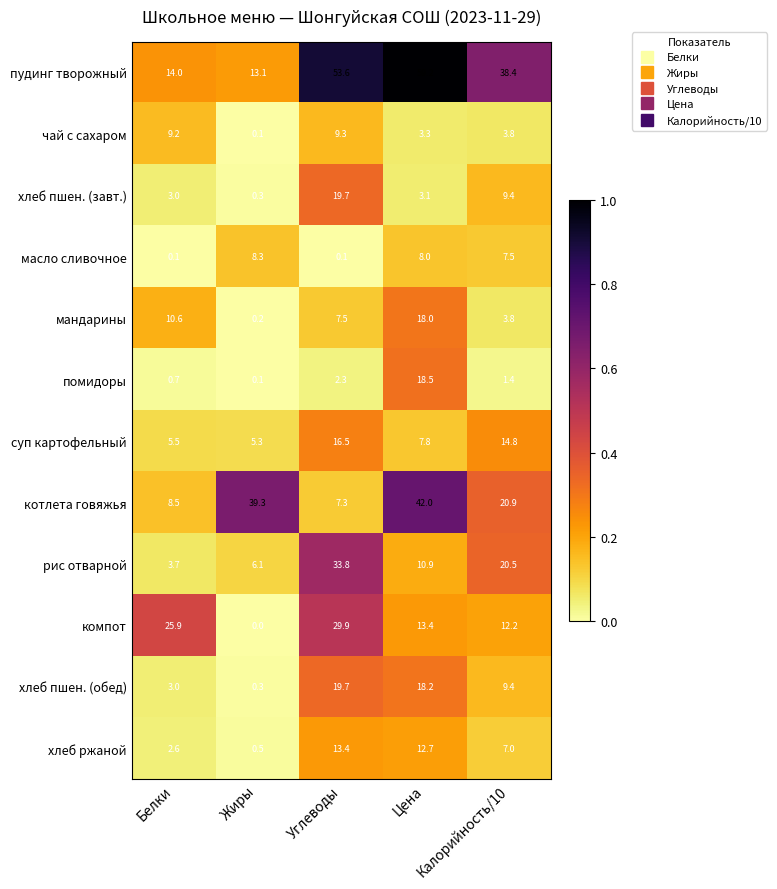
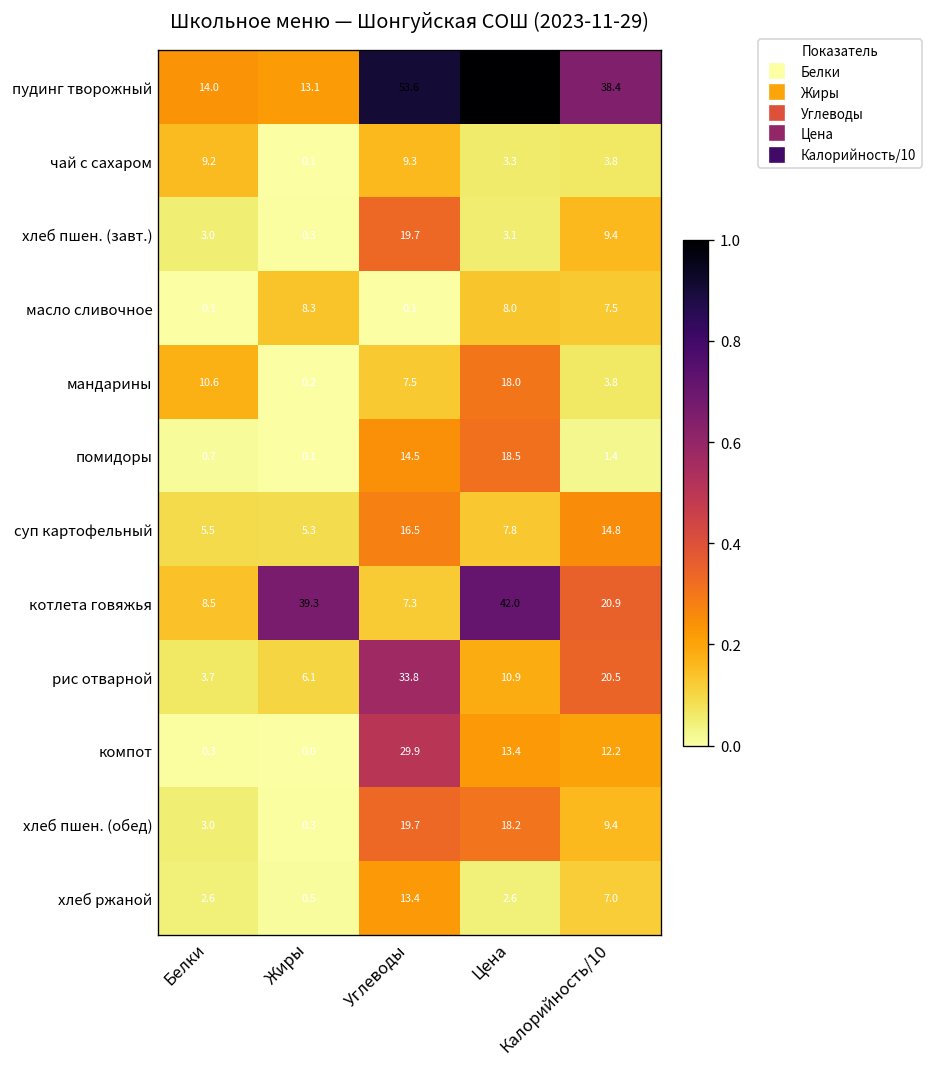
  {
    "пудинг творожный": {
      "Белки": 14.0,
      "Жиры": 13.1,
      "Углеводы": 53.6,
      "Калорийность/10": 38.4
    },
    "чай с сахаром": {
      "Белки": 9.2,
      "Жиры": 0.1,
      "Углеводы": 9.3,
      "Цена": 3.3,
      "Калорийность/10": 3.8
    },
    "хлеб пшен. (завт.)": {
      "Белки": 3.0,
      "Жиры": 0.3,
      "Углеводы": 19.7,
      "Цена": 3.1,
      "Калорийность/10": 9.4
    },
    "масло сливочное": {
      "Белки": 0.1,
      "Жиры": 8.3,
      "Углеводы": 0.1,
      "Цена": 8.0,
      "Калорийность/10": 7.5
    },
    "мандарины": {
      "Белки": 10.6,
      "Жиры": 0.2,
      "Углеводы": 7.5,
      "Цена": 18.0,
      "Калорийность/10": 3.8
    },
    "помидоры": {
      "Белки": 0.7,
      "Жиры": 0.1,
-     "Углеводы": 2.3,
+     "Углеводы": 14.5,
      "Цена": 18.5,
      "Калорийность/10": 1.4
    },
    "суп картофельный": {
      "Белки": 5.5,
      "Жиры": 5.3,
      "Углеводы": 16.5,
      "Цена": 7.8,
      "Калорийность/10": 14.8
    },
    "котлета говяжья": {
      "Белки": 8.5,
      "Жиры": 39.3,
      "Углеводы": 7.3,
      "Цена": 42.0,
      "Калорийность/10": 20.9
    },
    "рис отварной": {
      "Белки": 3.7,
      "Жиры": 6.1,
      "Углеводы": 33.8,
      "Цена": 10.9,
      "Калорийность/10": 20.5
    },
    "компот": {
-     "Белки": 25.9,
+     "Белки": 0.3,
      "Жиры": 0.0,
      "Углеводы": 29.9,
      "Цена": 13.4,
      "Калорийность/10": 12.2
    },
    "хлеб пшен. (обед)": {
      "Белки": 3.0,
      "Жиры": 0.3,
      "Углеводы": 19.7,
      "Цена": 18.2,
      "Калорийность/10": 9.4
    },
    "хлеб ржаной": {
      "Белки": 2.6,
      "Жиры": 0.5,
      "Углеводы": 13.4,
-     "Цена": 12.7,
+     "Цена": 2.6,
      "Калорийность/10": 7.0
    }
  }
